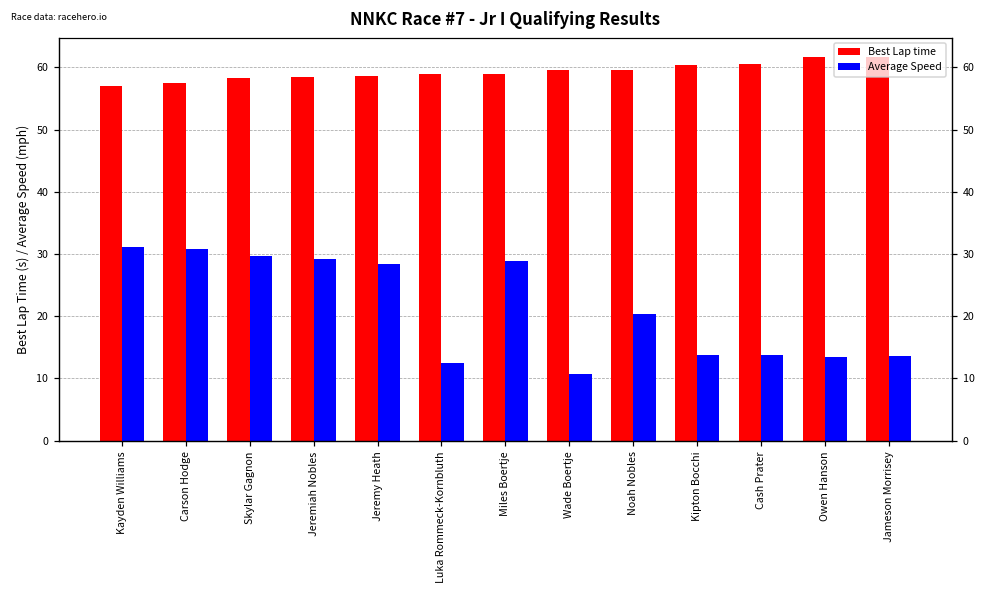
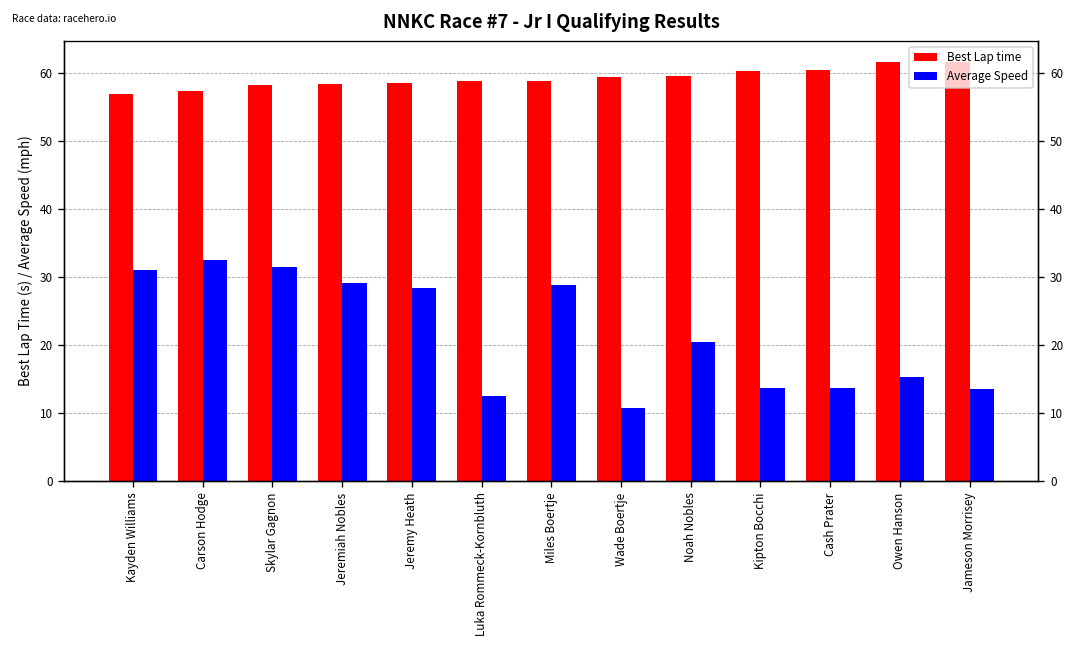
  {
    "Best Lap time": {
      "Kayden Williams": 57,
      "Carson Hodge": 57,
      "Skylar Gagnon": 58,
      "Jeremiah Nobles": 58,
      "Jeremy Heath": 59,
      "Luka Rommeck-Kornbluth": 59,
      "Miles Boertje": 59,
      "Wade Boertje": 60,
      "Noah Nobles": 60,
      "Kipton Bocchi": 60,
      "Cash Prater": 60,
      "Owen Hanson": 62
    },
    "Average Speed": {
      "Kayden Williams": 31,
-     "Carson Hodge": 31,
-     "Skylar Gagnon": 30,
+     "Carson Hodge": 33,
+     "Skylar Gagnon": 31,
      "Jeremiah Nobles": 29,
      "Jeremy Heath": 28,
      "Luka Rommeck-Kornbluth": 13,
      "Miles Boertje": 29,
      "Wade Boertje": 11,
      "Noah Nobles": 20,
      "Kipton Bocchi": 14,
      "Cash Prater": 14,
-     "Owen Hanson": 14,
+     "Owen Hanson": 15,
      "Jameson Morrisey": 14
    }
  }
